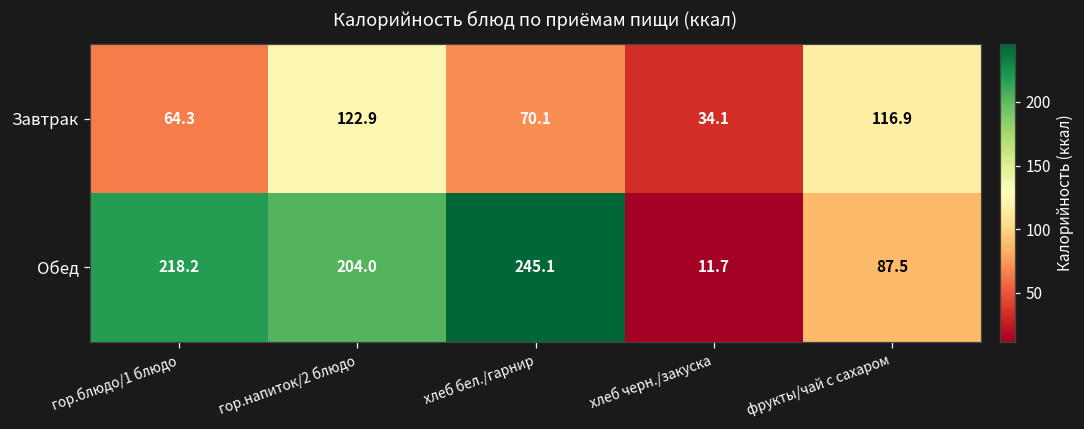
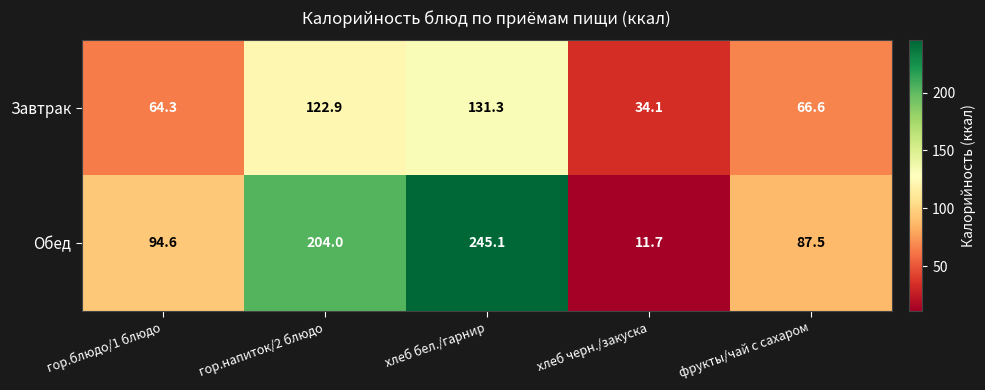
  {
    "Завтрак": {
      "гор.блюдо/1 блюдо": 64.3,
      "гор.напиток/2 блюдо": 122.9,
-     "хлеб бел./гарнир": 70.1,
+     "хлеб бел./гарнир": 131.3,
      "хлеб черн./закуска": 34.1,
-     "фрукты/чай с сахаром": 116.9
+     "фрукты/чай с сахаром": 66.6
    },
    "Обед": {
-     "гор.блюдо/1 блюдо": 218.2,
+     "гор.блюдо/1 блюдо": 94.6,
      "гор.напиток/2 блюдо": 204.0,
      "хлеб бел./гарнир": 245.1,
      "хлеб черн./закуска": 11.7,
      "фрукты/чай с сахаром": 87.5
    }
  }
